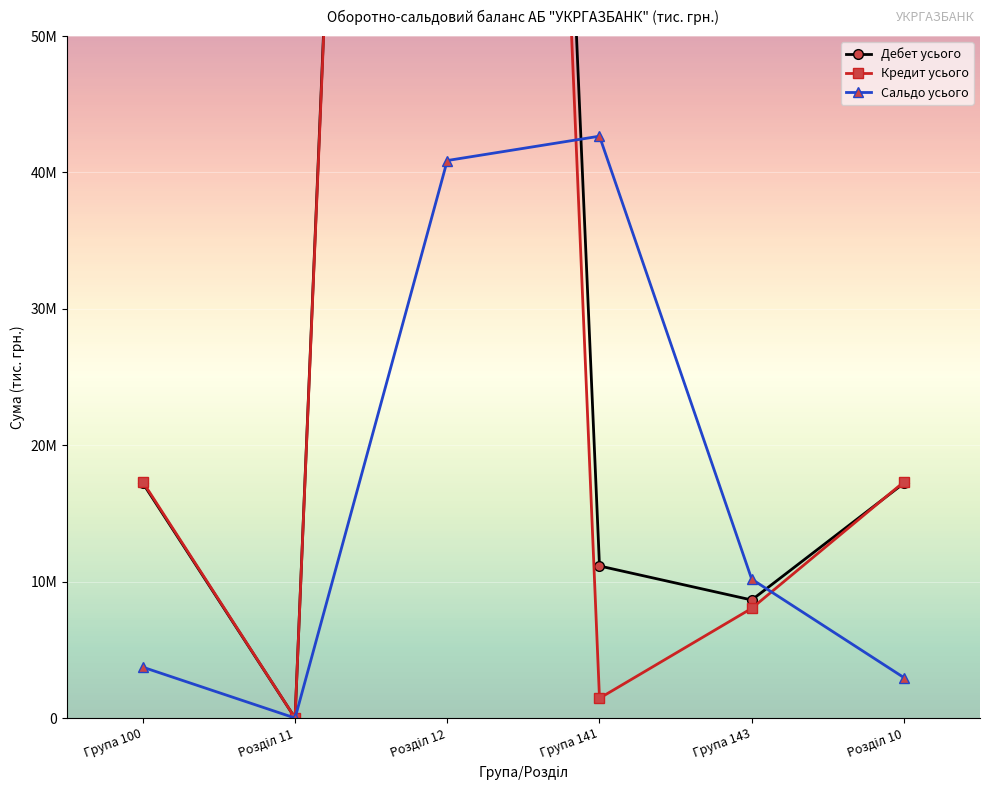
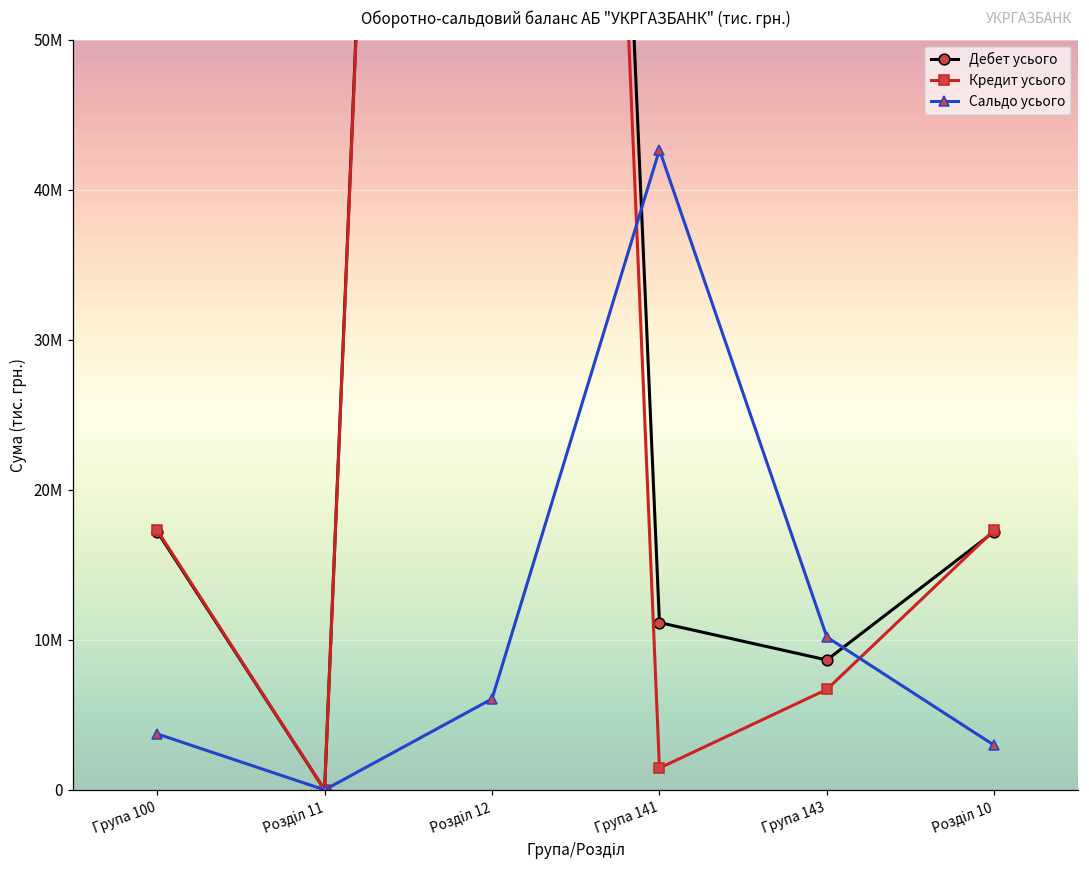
  {
    "Дебет усього": {
      "Група 141": 11200000,
      "Група 143": 8700000
    },
    "Кредит усього": {
      "Група 141": 1500000,
-     "Група 143": 8000000
+     "Група 143": 6700000
    },
    "Сальдо усього": {
      "Група 100": 3700000,
-     "Розділ 12": 40900000,
+     "Розділ 12": 6100000,
      "Група 141": 42700000,
      "Група 143": 10200000,
      "Розділ 10": 3000000
    }
  }
